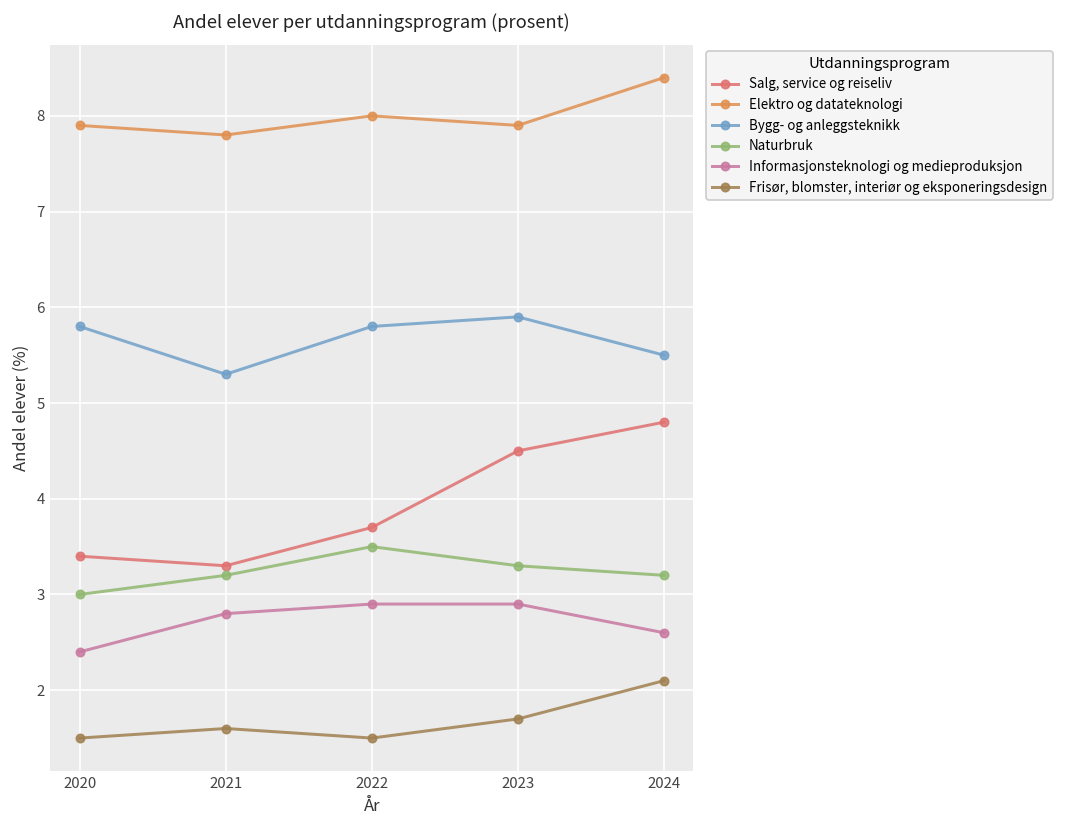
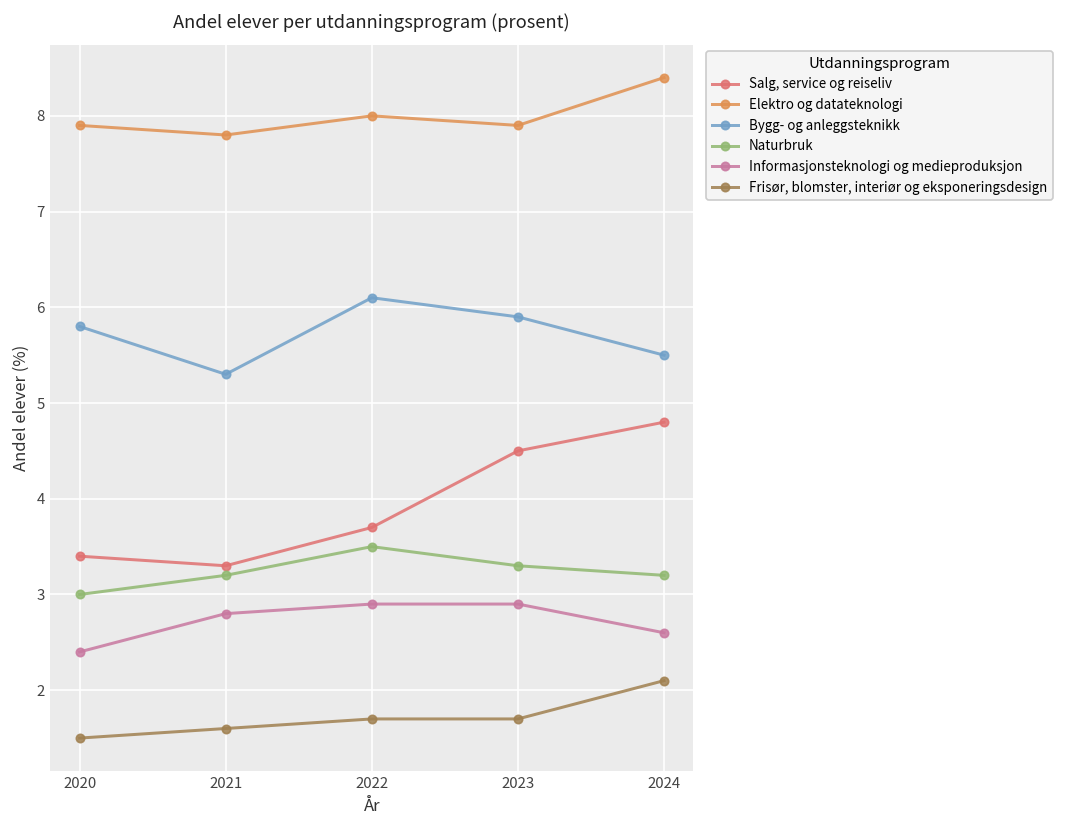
  {
    "Bygg- og anleggsteknikk": {
      "2020": 5.8,
      "2021": 5.3,
-     "2022": 5.8,
+     "2022": 6.1,
      "2023": 5.9,
      "2024": 5.5
    },
    "Naturbruk": {
      "2020": 3.0,
      "2021": 3.2,
      "2022": 3.5,
      "2023": 3.3,
      "2024": 3.2
    },
    "Frisør, blomster, interiør og eksponeringsdesign": {
      "2020": 1.5,
      "2021": 1.6,
-     "2022": 1.5,
+     "2022": 1.7,
      "2023": 1.7,
      "2024": 2.1
    }
  }
